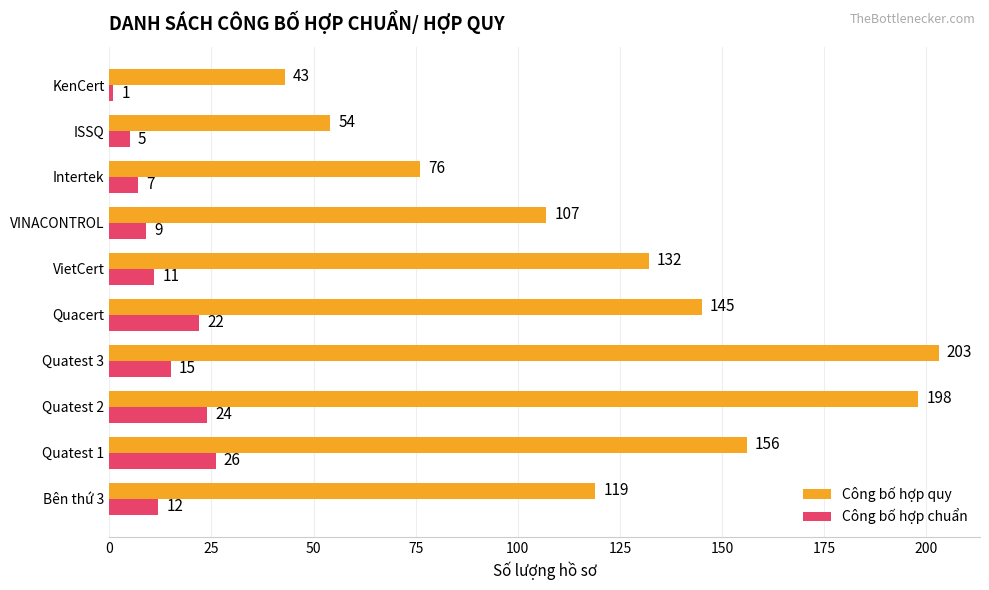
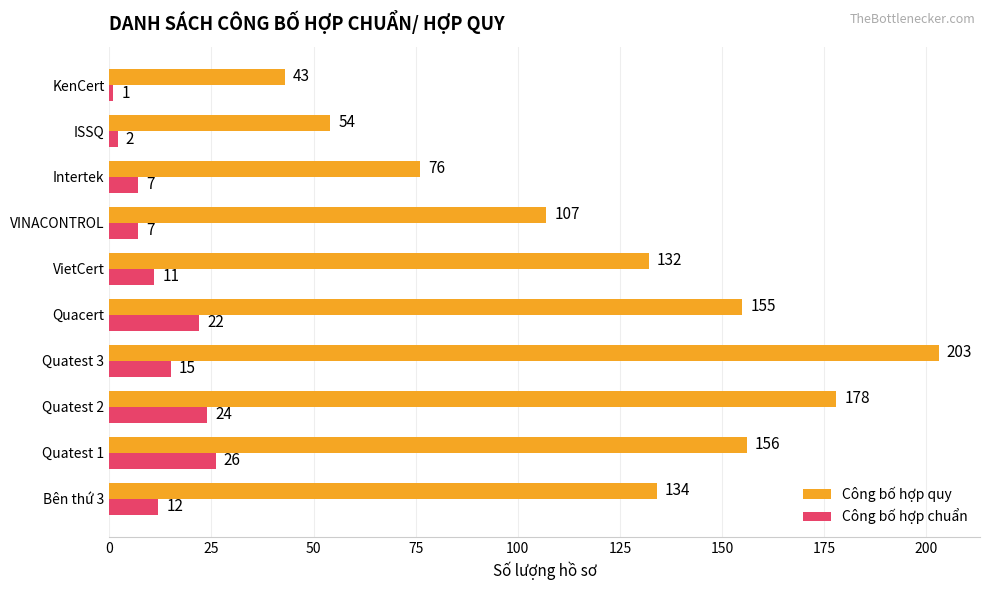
  {
    "Công bố hợp quy": {
      "KenCert": 43,
      "ISSQ": 54,
      "Intertek": 76,
      "VINACONTROL": 107,
      "VietCert": 132,
-     "Quacert": 145,
+     "Quacert": 155,
      "Quatest 3": 203,
-     "Quatest 2": 198,
+     "Quatest 2": 178,
      "Quatest 1": 156,
-     "Bên thứ 3": 119
+     "Bên thứ 3": 134
    },
    "Công bố hợp chuẩn": {
      "KenCert": 1,
-     "ISSQ": 5,
+     "ISSQ": 2,
      "Intertek": 7,
-     "VINACONTROL": 9,
+     "VINACONTROL": 7,
      "VietCert": 11,
      "Quacert": 22,
      "Quatest 3": 15,
      "Quatest 2": 24,
      "Quatest 1": 26,
      "Bên thứ 3": 12
    }
  }
